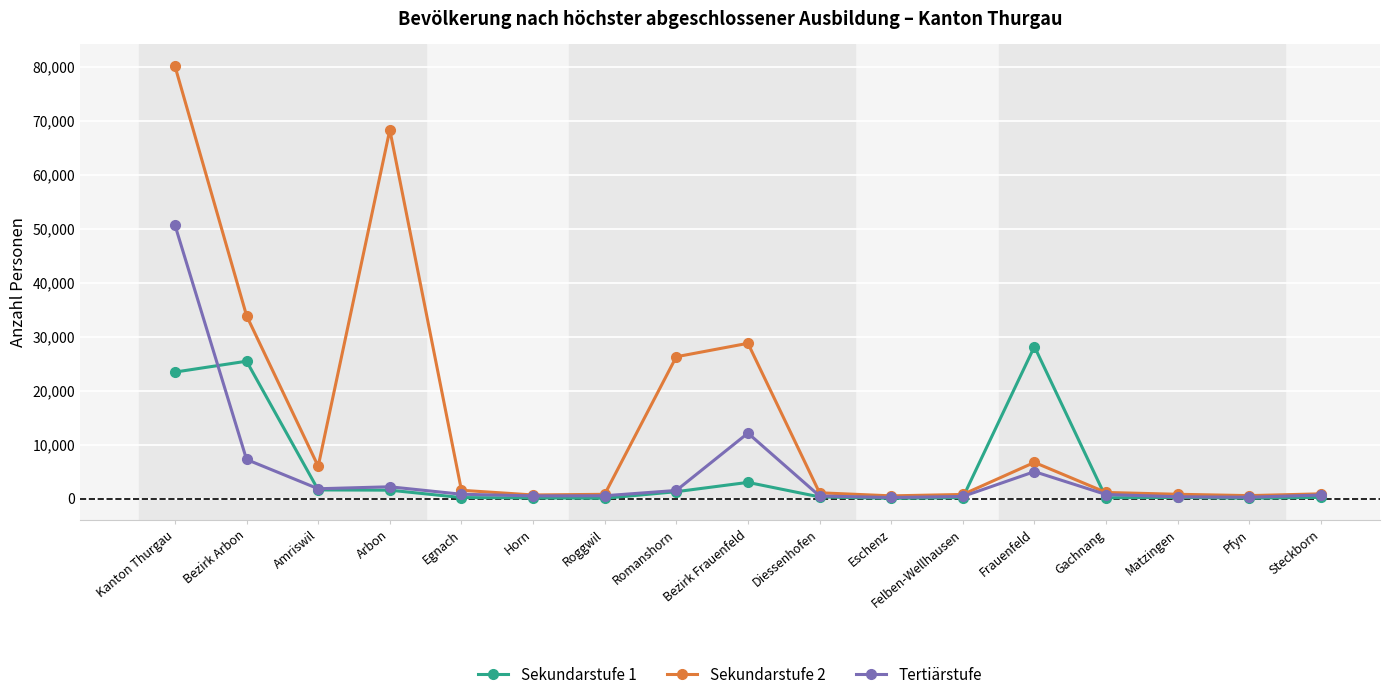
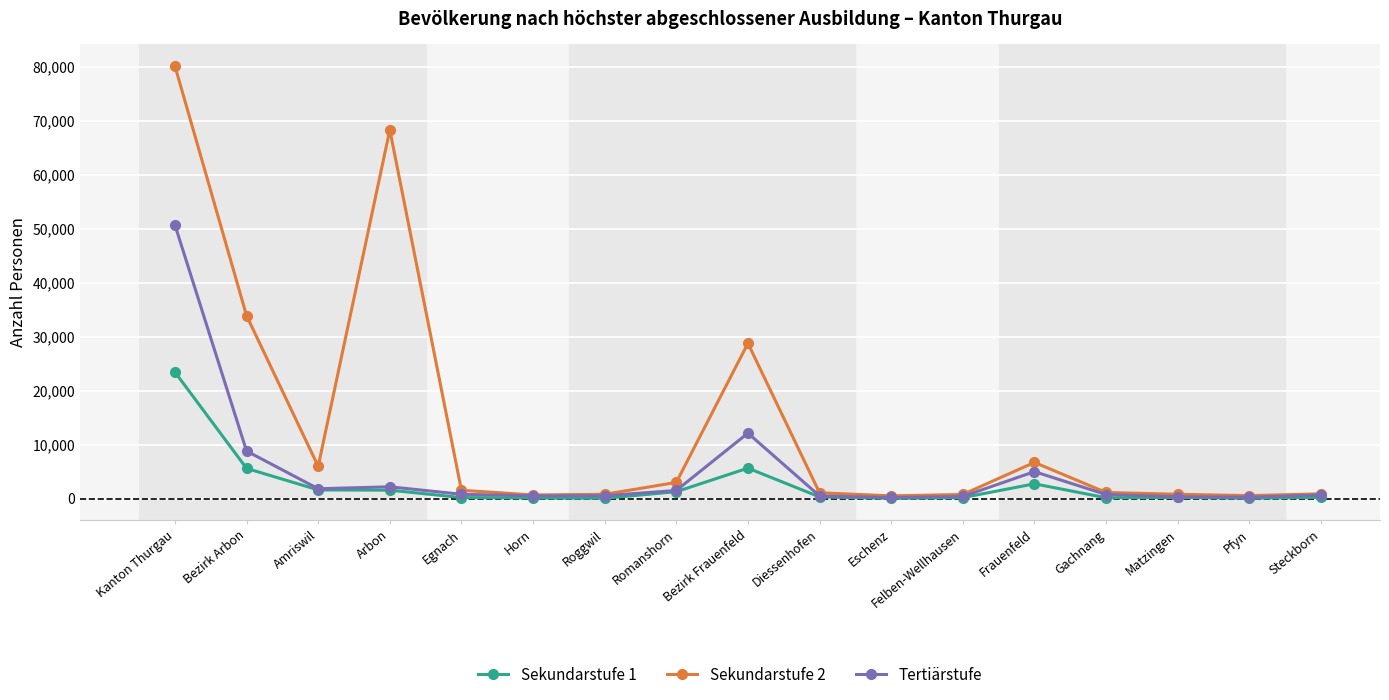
  {
    "Sekundarstufe 1": {
      "Kanton Thurgau": "24,000",
-     "Bezirk Arbon": "26,000",
+     "Bezirk Arbon": "6,000",
      "Arbon": "2,000",
      "Egnach": "0",
-     "Bezirk Frauenfeld": "3,000",
-     "Frauenfeld": "28,000",
+     "Bezirk Frauenfeld": "6,000",
+     "Frauenfeld": "3,000",
      "Gachnang": "0"
    },
    "Sekundarstufe 2": {
      "Kanton Thurgau": "80,000",
      "Bezirk Arbon": "34,000",
      "Amriswil": "6,000",
      "Arbon": "68,000",
      "Egnach": "2,000",
-     "Romanshorn": "26,000",
+     "Romanshorn": "3,000",
      "Bezirk Frauenfeld": "29,000",
      "Diessenhofen": "1,000",
      "Frauenfeld": "7,000"
    },
    "Tertiärstufe": {
      "Kanton Thurgau": "51,000",
-     "Bezirk Arbon": "7,000",
+     "Bezirk Arbon": "9,000",
      "Arbon": "2,000",
      "Egnach": "1,000",
      "Bezirk Frauenfeld": "12,000",
      "Frauenfeld": "5,000"
    }
  }
